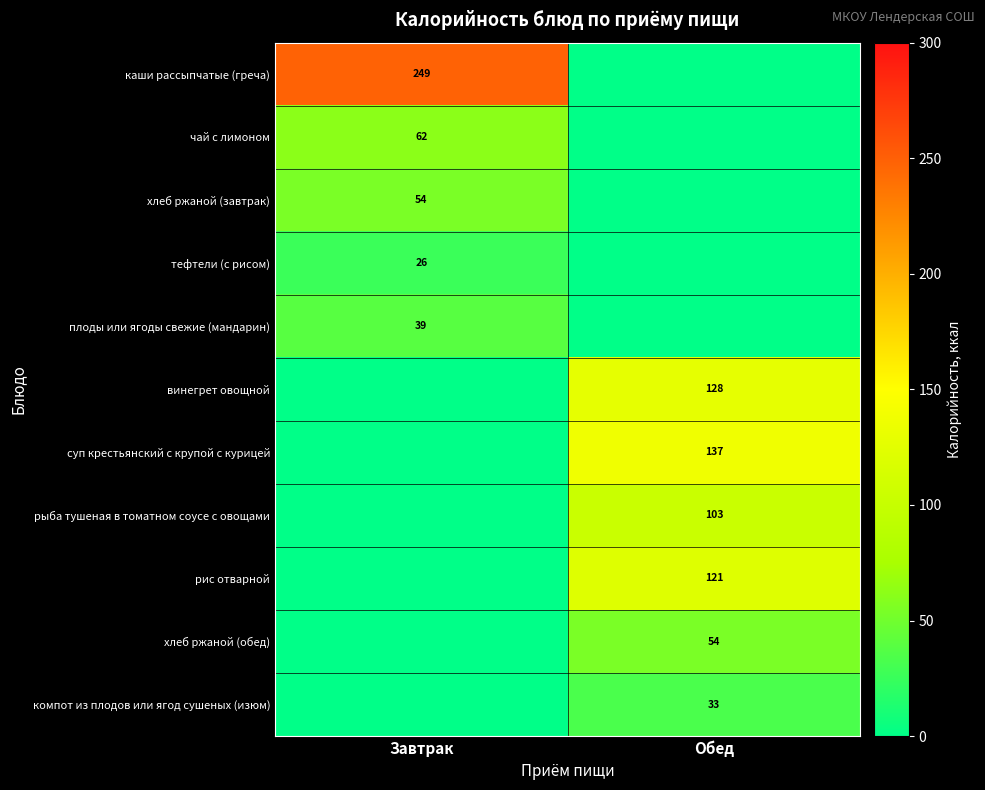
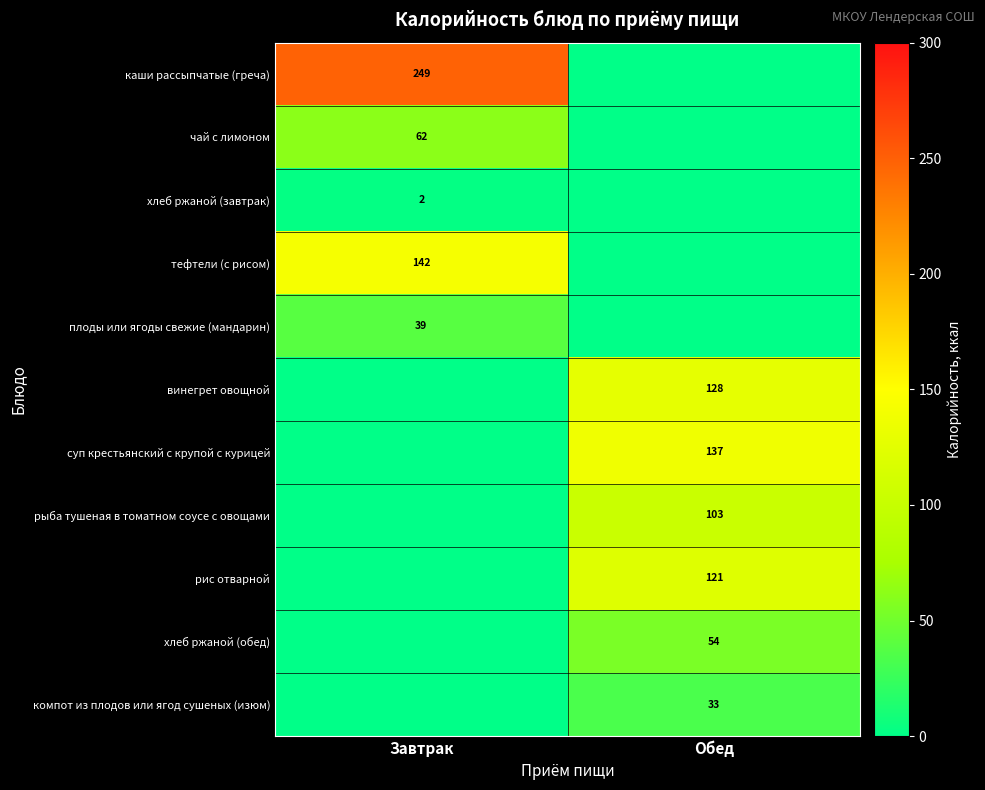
  {
    "каши рассыпчатые (греча)": {
      "Завтрак": 249
    },
    "чай с лимоном": {
      "Завтрак": 62
    },
    "хлеб ржаной (завтрак)": {
-     "Завтрак": 54
+     "Завтрак": 2
    },
    "тефтели (с рисом)": {
-     "Завтрак": 26
+     "Завтрак": 142
    },
    "плоды или ягоды свежие (мандарин)": {
      "Завтрак": 39
    },
    "винегрет овощной": {
      "Обед": 128
    },
    "суп крестьянский с крупой с курицей": {
      "Обед": 137
    },
    "рыба тушеная в томатном соусе с овощами": {
      "Обед": 103
    },
    "рис отварной": {
      "Обед": 121
    },
    "хлеб ржаной (обед)": {
      "Обед": 54
    },
    "компот из плодов или ягод сушеных (изюм)": {
      "Обед": 33
    }
  }
